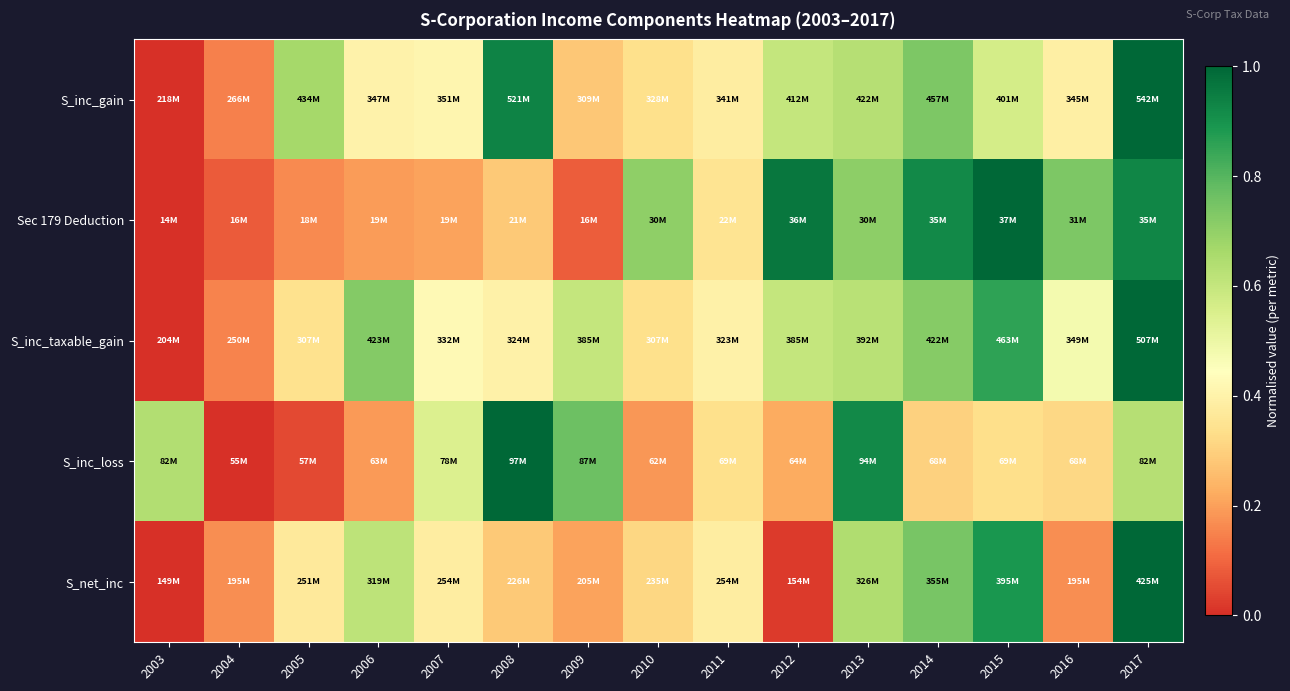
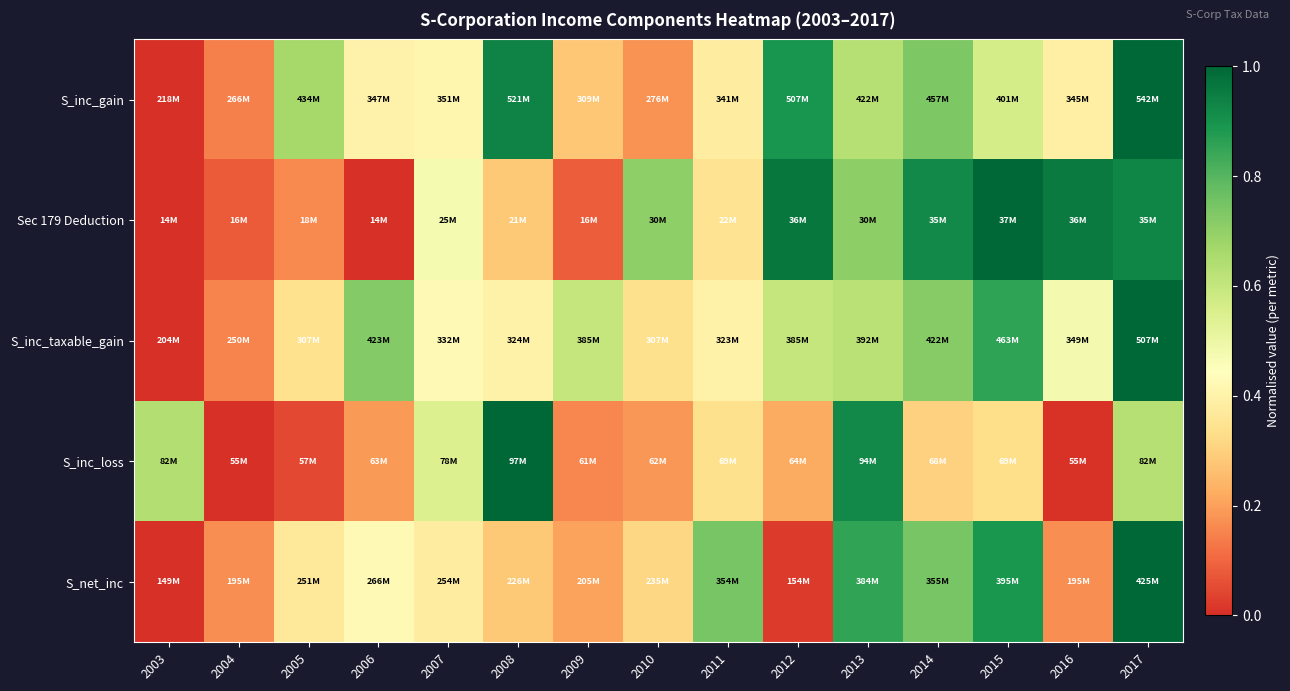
  {
    "S_inc_gain": {
      "2003": "218M",
      "2004": "266M",
      "2005": "434M",
      "2006": "347M",
      "2007": "351M",
      "2008": "521M",
      "2009": "309M",
-     "2010": "328M",
+     "2010": "276M",
      "2011": "341M",
-     "2012": "412M",
+     "2012": "507M",
      "2013": "422M",
      "2014": "457M",
      "2015": "401M",
      "2016": "345M",
      "2017": "542M"
    },
    "Sec 179 Deduction": {
      "2003": "14M",
      "2004": "16M",
      "2005": "18M",
-     "2006": "19M",
-     "2007": "19M",
+     "2006": "14M",
+     "2007": "25M",
      "2008": "21M",
      "2009": "16M",
      "2010": "30M",
      "2011": "22M",
      "2012": "36M",
      "2013": "30M",
      "2014": "35M",
      "2015": "37M",
-     "2016": "31M",
+     "2016": "36M",
      "2017": "35M"
    },
    "S_inc_taxable_gain": {
      "2003": "204M",
      "2004": "250M",
      "2005": "307M",
      "2006": "423M",
      "2007": "332M",
      "2008": "324M",
      "2009": "385M",
      "2010": "307M",
      "2011": "323M",
      "2012": "385M",
      "2013": "392M",
      "2014": "422M",
      "2015": "463M",
      "2016": "349M",
      "2017": "507M"
    },
    "S_inc_loss": {
      "2003": "82M",
      "2004": "55M",
      "2005": "57M",
      "2006": "63M",
      "2007": "78M",
      "2008": "97M",
-     "2009": "87M",
+     "2009": "61M",
      "2010": "62M",
      "2011": "69M",
      "2012": "64M",
      "2013": "94M",
      "2014": "68M",
      "2015": "69M",
-     "2016": "68M",
+     "2016": "55M",
      "2017": "82M"
    },
    "S_net_inc": {
      "2003": "149M",
      "2004": "195M",
      "2005": "251M",
-     "2006": "319M",
+     "2006": "266M",
      "2007": "254M",
      "2008": "226M",
      "2009": "205M",
      "2010": "235M",
-     "2011": "254M",
+     "2011": "354M",
      "2012": "154M",
-     "2013": "326M",
+     "2013": "384M",
      "2014": "355M",
      "2015": "395M",
      "2016": "195M",
      "2017": "425M"
    }
  }
